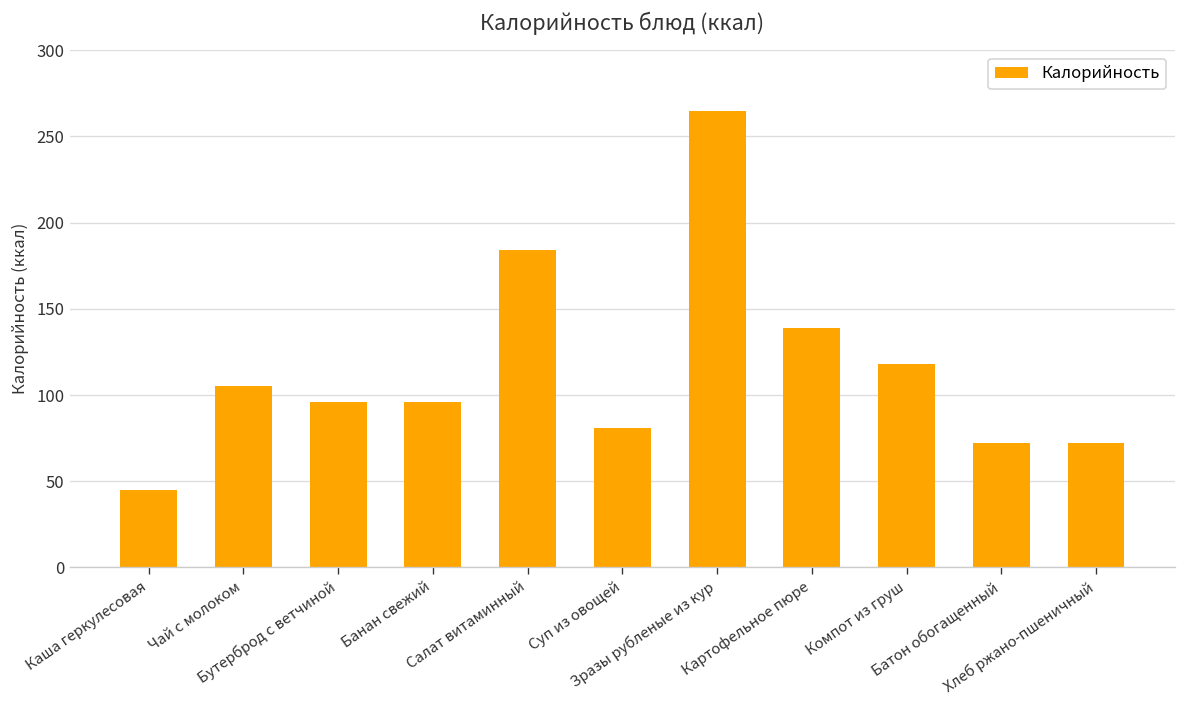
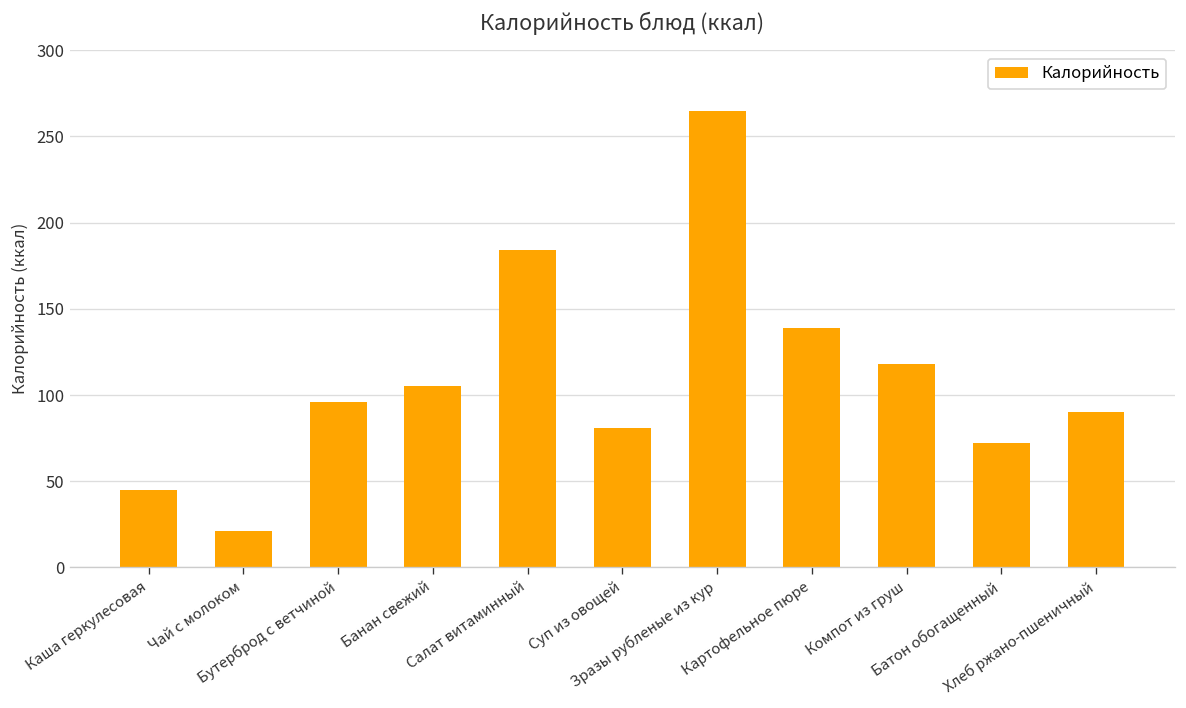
  {
    "Каша геркулесовая": 45,
-   "Чай с молоком": 105,
+   "Чай с молоком": 21,
    "Бутерброд с ветчиной": 96,
-   "Банан свежий": 96,
+   "Банан свежий": 105,
    "Салат витаминный": 184,
    "Суп из овощей": 81,
    "Зразы рубленые из кур": 265,
    "Картофельное пюре": 139,
    "Компот из груш": 118,
    "Батон обогащенный": 72,
-   "Хлеб ржано-пшеничный": 72
+   "Хлеб ржано-пшеничный": 90
  }
